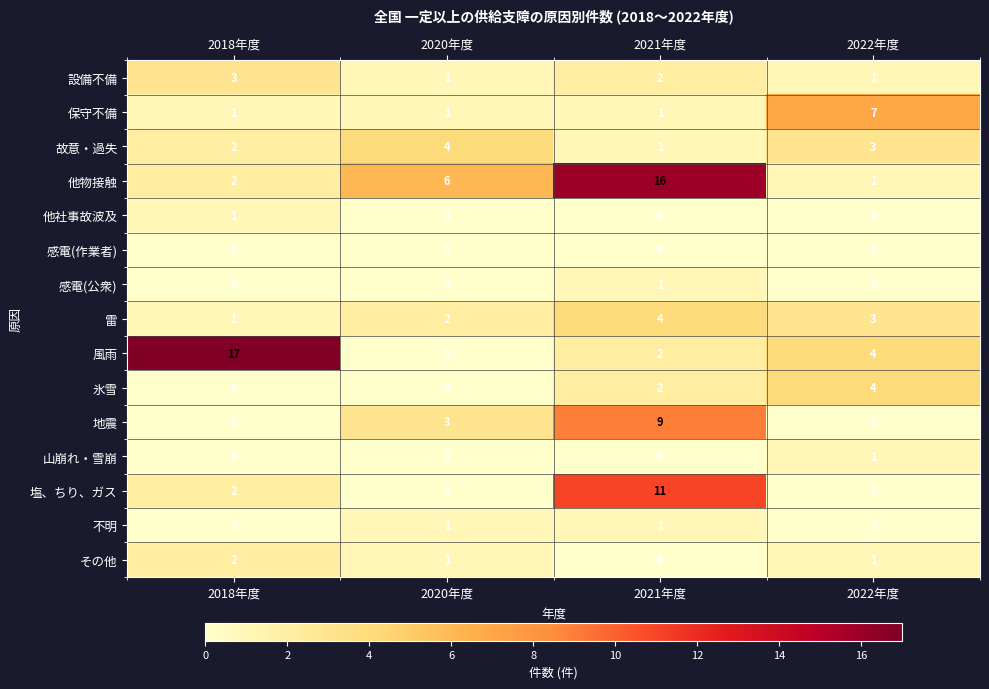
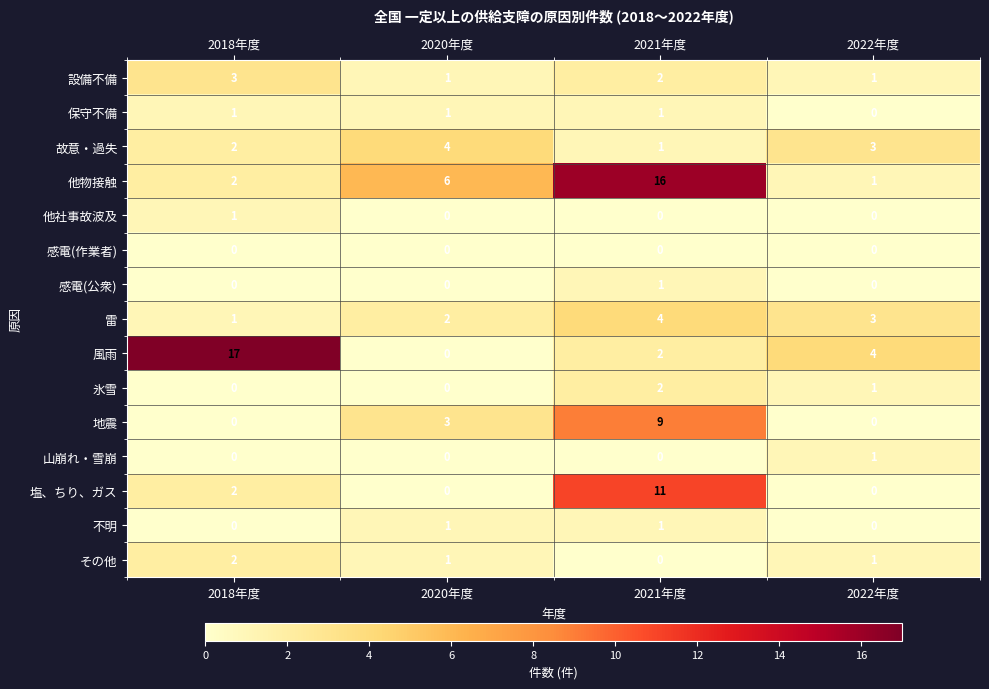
  {
    "設備不備": {
      "2018年度": 3,
      "2020年度": 1,
      "2021年度": 2,
      "2022年度": 1
    },
    "保守不備": {
      "2018年度": 1,
      "2020年度": 1,
      "2021年度": 1,
-     "2022年度": 7
+     "2022年度": 0
    },
    "故意・過失": {
      "2018年度": 2,
      "2020年度": 4,
      "2021年度": 1,
      "2022年度": 3
    },
    "他物接触": {
      "2018年度": 2,
      "2020年度": 6,
      "2021年度": 16,
      "2022年度": 1
    },
    "他社事故波及": {
      "2018年度": 1,
      "2020年度": 0,
      "2021年度": 0,
      "2022年度": 0
    },
    "感電(作業者)": {
      "2018年度": 0,
      "2020年度": 0,
      "2021年度": 0,
      "2022年度": 0
    },
    "感電(公衆)": {
      "2018年度": 0,
      "2020年度": 0,
      "2021年度": 1,
      "2022年度": 0
    },
    "雷": {
      "2018年度": 1,
      "2020年度": 2,
      "2021年度": 4,
      "2022年度": 3
    },
    "風雨": {
      "2018年度": 17,
      "2020年度": 0,
      "2021年度": 2,
      "2022年度": 4
    },
    "氷雪": {
      "2018年度": 0,
      "2020年度": 0,
      "2021年度": 2,
-     "2022年度": 4
+     "2022年度": 1
    },
    "地震": {
      "2018年度": 0,
      "2020年度": 3,
      "2021年度": 9,
      "2022年度": 0
    },
    "山崩れ・雪崩": {
      "2018年度": 0,
      "2020年度": 0,
      "2021年度": 0,
      "2022年度": 1
    },
    "塩、ちり、ガス": {
      "2018年度": 2,
      "2020年度": 0,
      "2021年度": 11,
      "2022年度": 0
    },
    "不明": {
      "2018年度": 0,
      "2020年度": 1,
      "2021年度": 1,
      "2022年度": 0
    },
    "その他": {
      "2018年度": 2,
      "2020年度": 1,
      "2021年度": 0,
      "2022年度": 1
    }
  }
